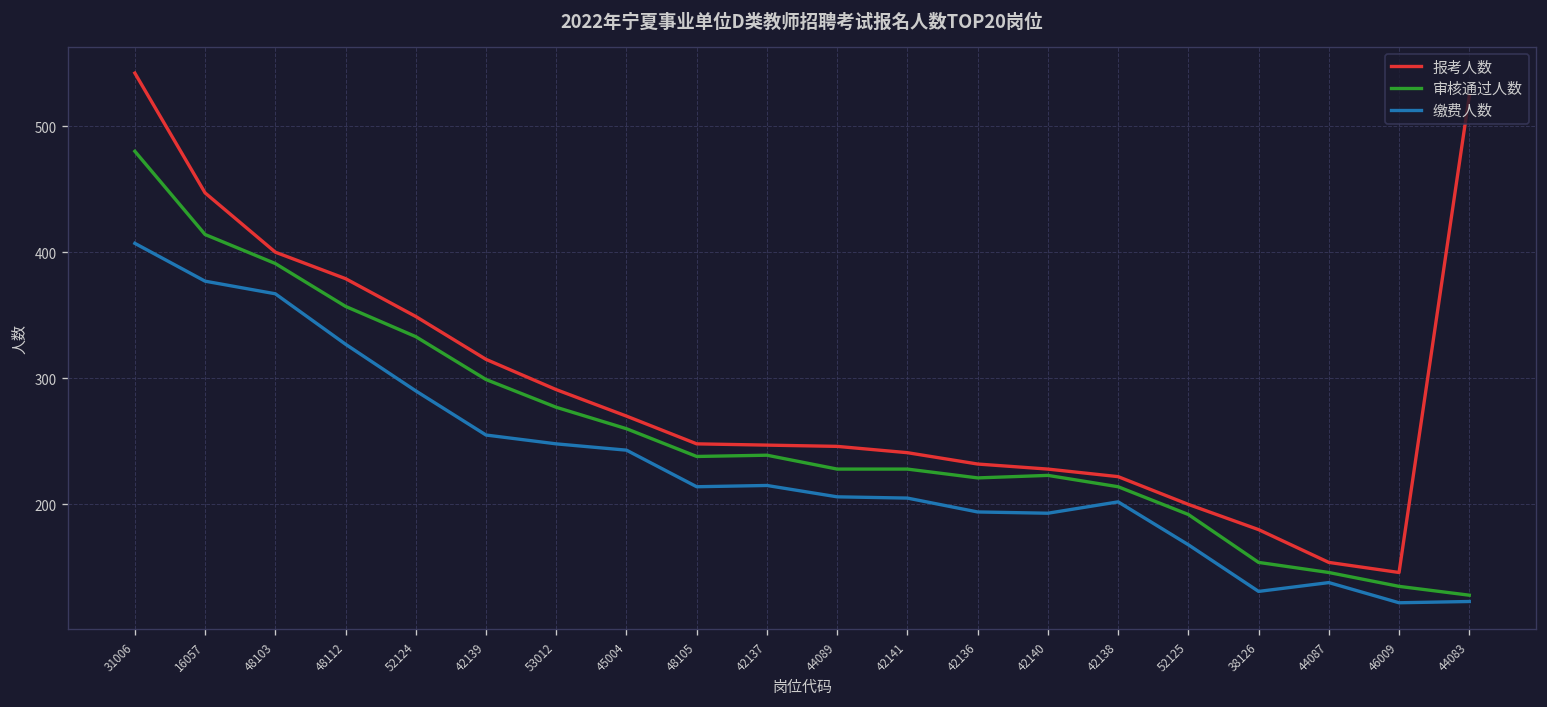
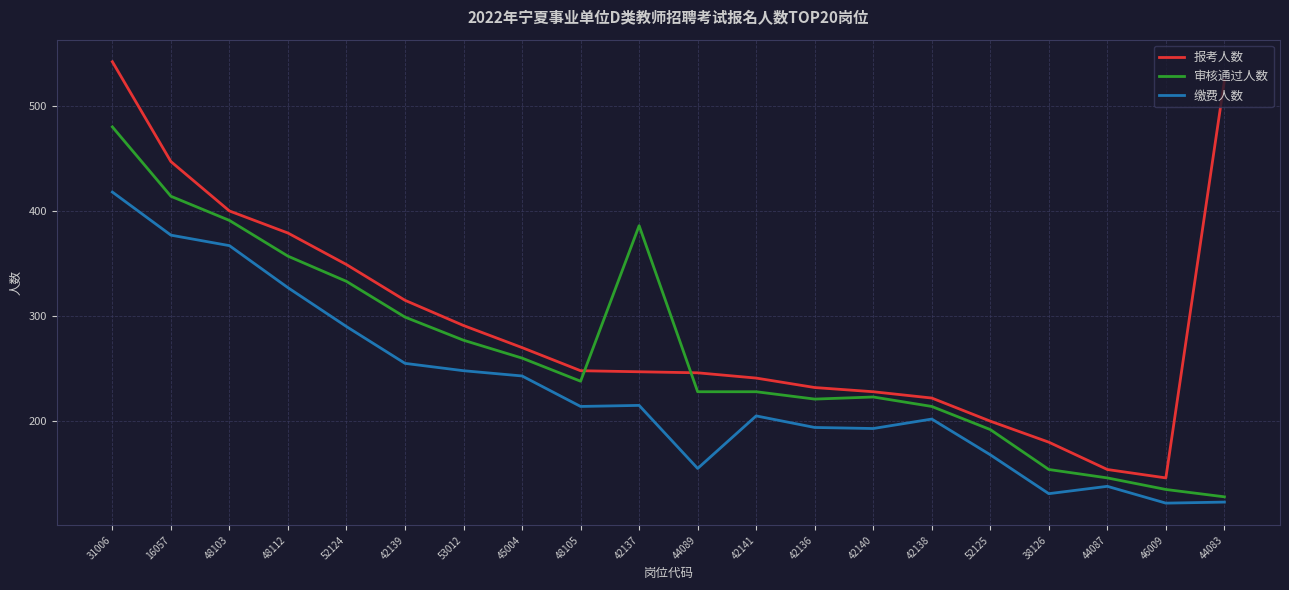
  {
    "报考人数": {
      "31006": 542,
      "16057": 447,
      "48103": 400,
      "48112": 379,
      "52124": 349,
      "42139": 315,
      "53012": 291,
      "45004": 270,
      "48105": 248,
      "42137": 247,
      "44089": 246,
      "42141": 241,
      "42136": 232,
      "42140": 228,
      "42138": 222,
      "52125": 200,
      "38126": 180,
      "44087": 154,
      "46009": 146
    },
    "审核通过人数": {
      "31006": 480,
      "16057": 414,
      "48103": 391,
      "48112": 357,
      "52124": 333,
      "42139": 299,
      "53012": 277,
      "45004": 260,
      "48105": 238,
-     "42137": 239,
+     "42137": 386,
      "44089": 228,
      "42141": 228,
      "42136": 221,
      "42140": 223,
      "42138": 214,
      "52125": 192,
      "38126": 154,
      "44087": 146,
      "46009": 135,
      "44083": 128
    },
    "缴费人数": {
-     "31006": 407,
+     "31006": 418,
      "16057": 377,
      "48103": 367,
      "48112": 327,
      "52124": 290,
      "42139": 255,
      "53012": 248,
      "45004": 243,
      "48105": 214,
      "42137": 215,
-     "44089": 206,
+     "44089": 155,
      "42141": 205,
      "42136": 194,
      "42140": 193,
      "42138": 202,
      "52125": 168,
      "38126": 131,
      "44087": 138,
      "46009": 122,
      "44083": 123
    }
  }
